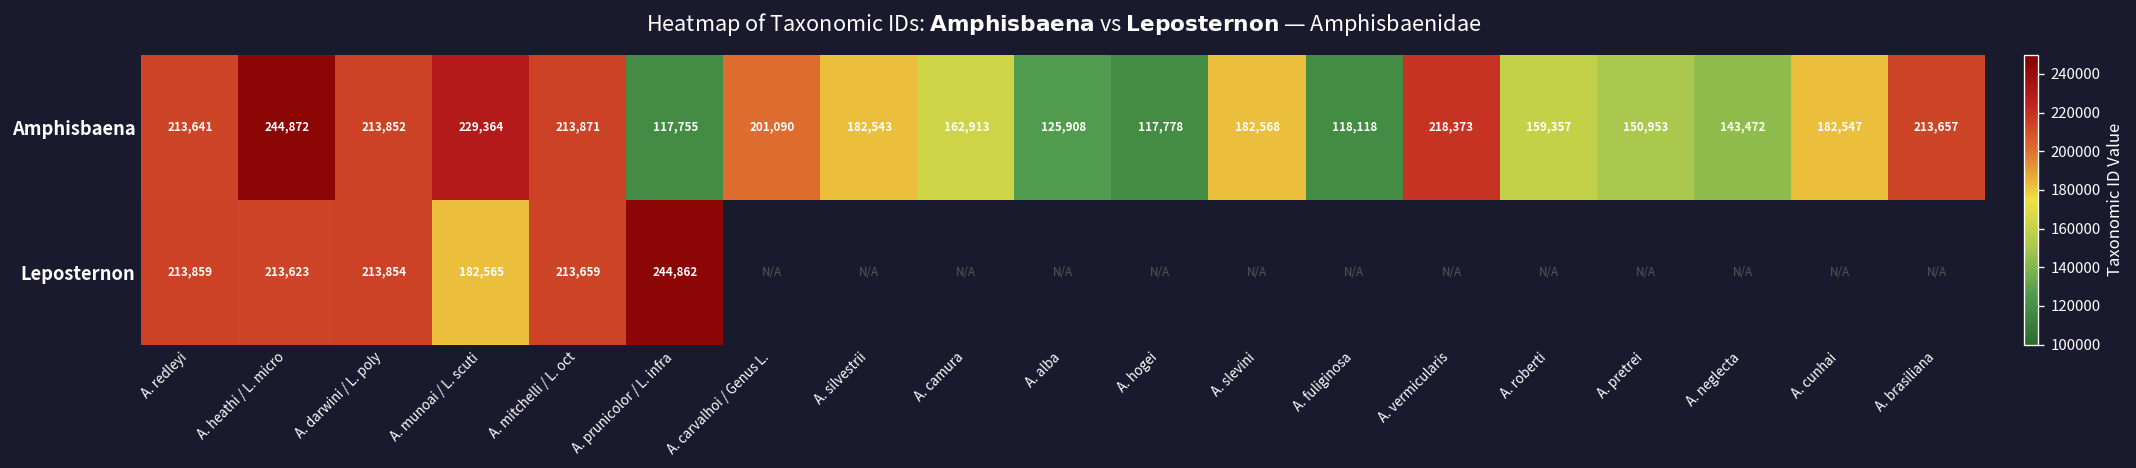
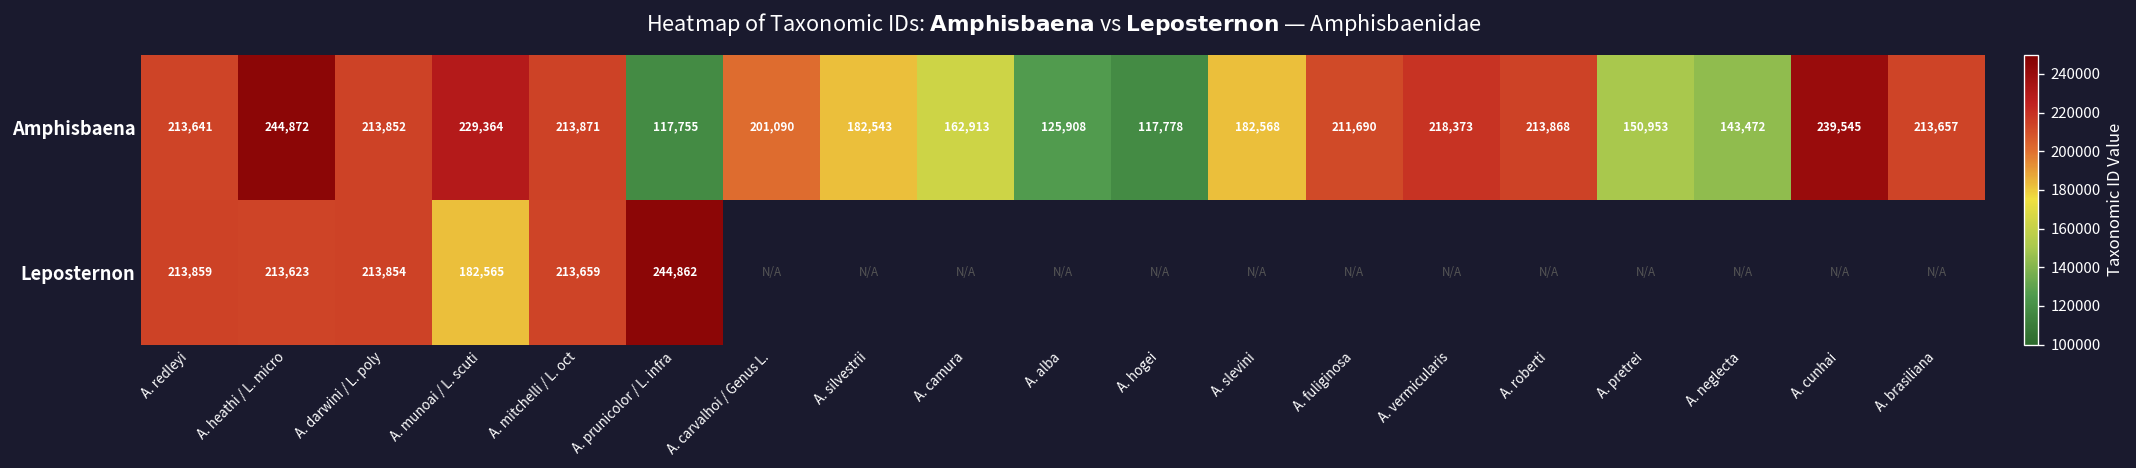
  {
    "Amphisbaena": {
      "A. redleyi": "213,641",
      "A. heathi / L. micro": "244,872",
      "A. darwini / L. poly": "213,852",
      "A. munoai / L. scuti": "229,364",
      "A. mitchelli / L. oct": "213,871",
      "A. prunicolor / L. infra": "117,755",
      "A. carvalhoi / Genus L.": "201,090",
      "A. silvestrii": "182,543",
      "A. camura": "162,913",
      "A. alba": "125,908",
      "A. hogei": "117,778",
      "A. slevini": "182,568",
-     "A. fuliginosa": "118,118",
+     "A. fuliginosa": "211,690",
      "A. vermicularis": "218,373",
-     "A. roberti": "159,357",
+     "A. roberti": "213,868",
      "A. pretrei": "150,953",
      "A. neglecta": "143,472",
-     "A. cunhai": "182,547",
+     "A. cunhai": "239,545",
      "A. brasiliana": "213,657"
    },
    "Leposternon": {
      "A. redleyi": "213,859",
      "A. heathi / L. micro": "213,623",
      "A. darwini / L. poly": "213,854",
      "A. munoai / L. scuti": "182,565",
      "A. mitchelli / L. oct": "213,659",
      "A. prunicolor / L. infra": "244,862"
    }
  }
